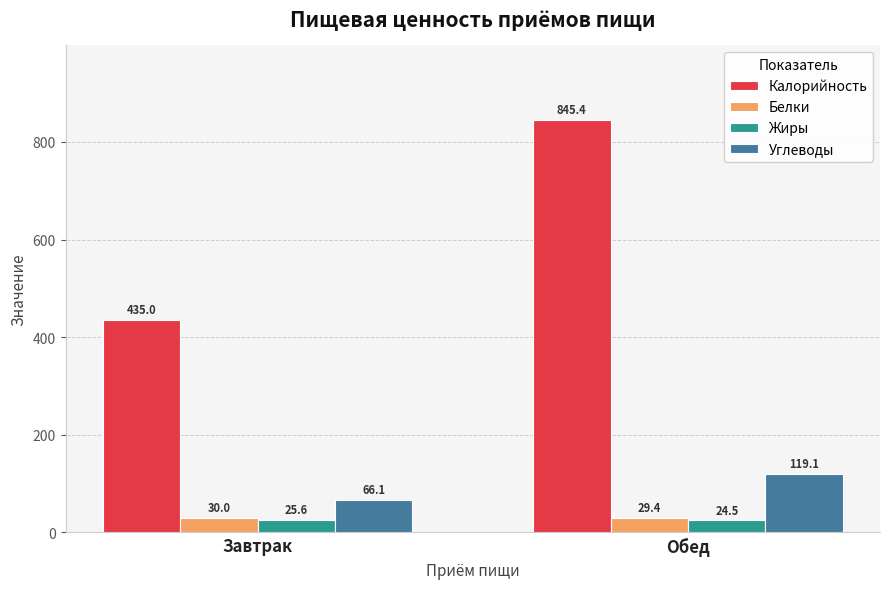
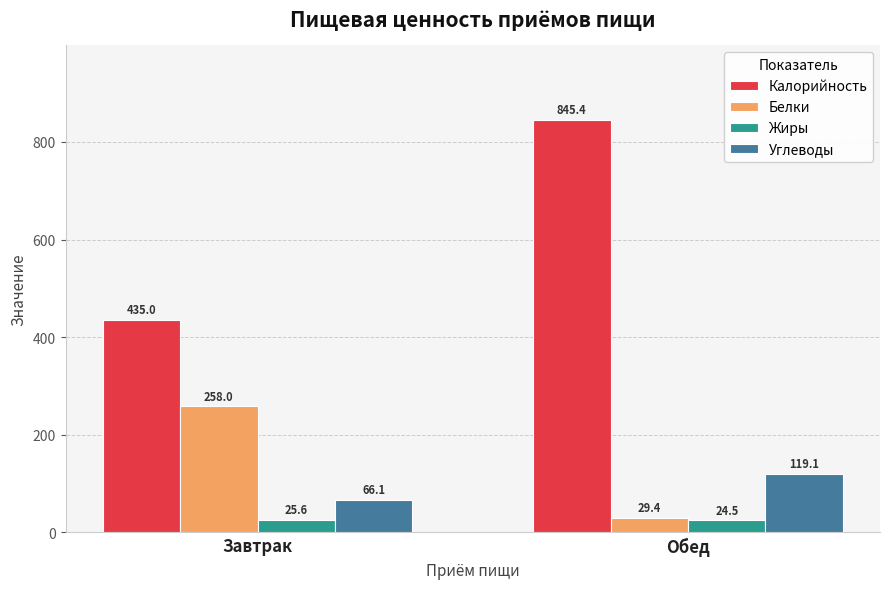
  {
    "Калорийность": {
      "Завтрак": 435.0,
      "Обед": 845.4
    },
    "Белки": {
-     "Завтрак": 30.0,
+     "Завтрак": 258.0,
      "Обед": 29.4
    }
  }
